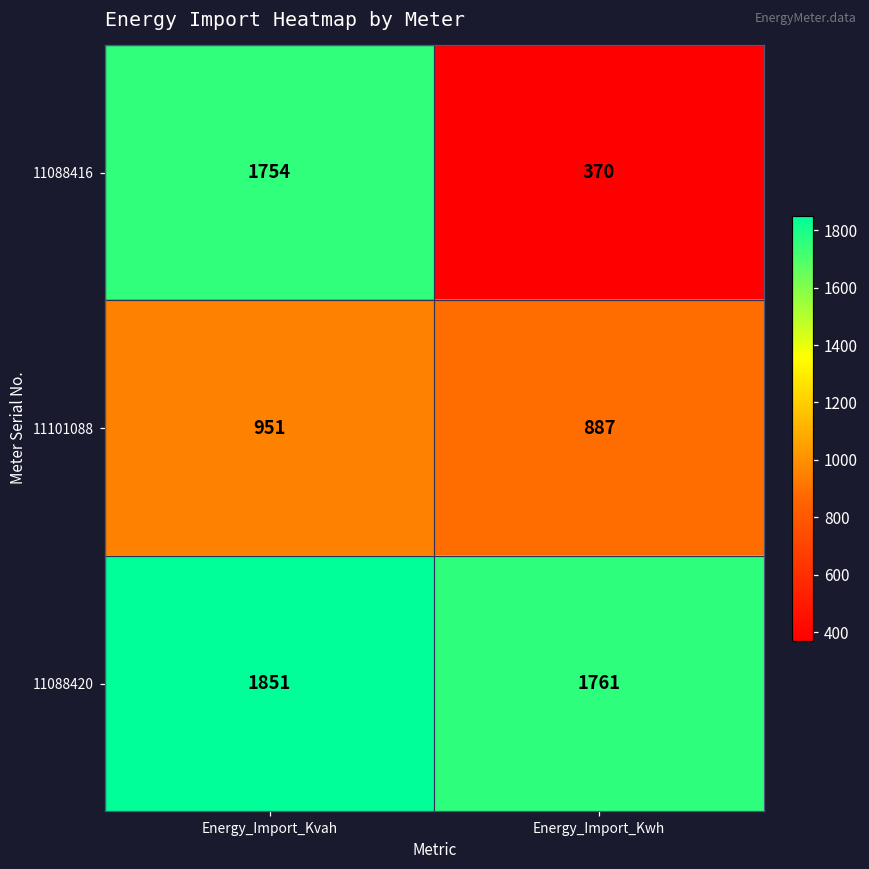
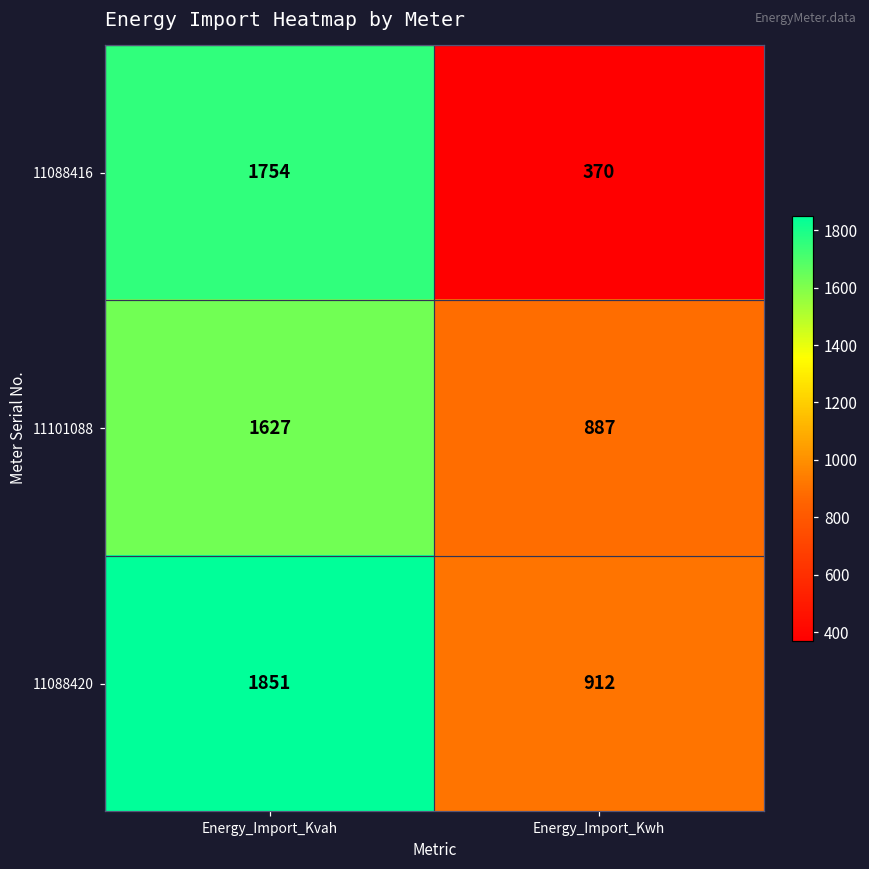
  {
    "11088416": {
      "Energy_Import_Kvah": 1754,
      "Energy_Import_Kwh": 370
    },
    "11101088": {
-     "Energy_Import_Kvah": 951,
+     "Energy_Import_Kvah": 1627,
      "Energy_Import_Kwh": 887
    },
    "11088420": {
      "Energy_Import_Kvah": 1851,
-     "Energy_Import_Kwh": 1761
+     "Energy_Import_Kwh": 912
    }
  }
